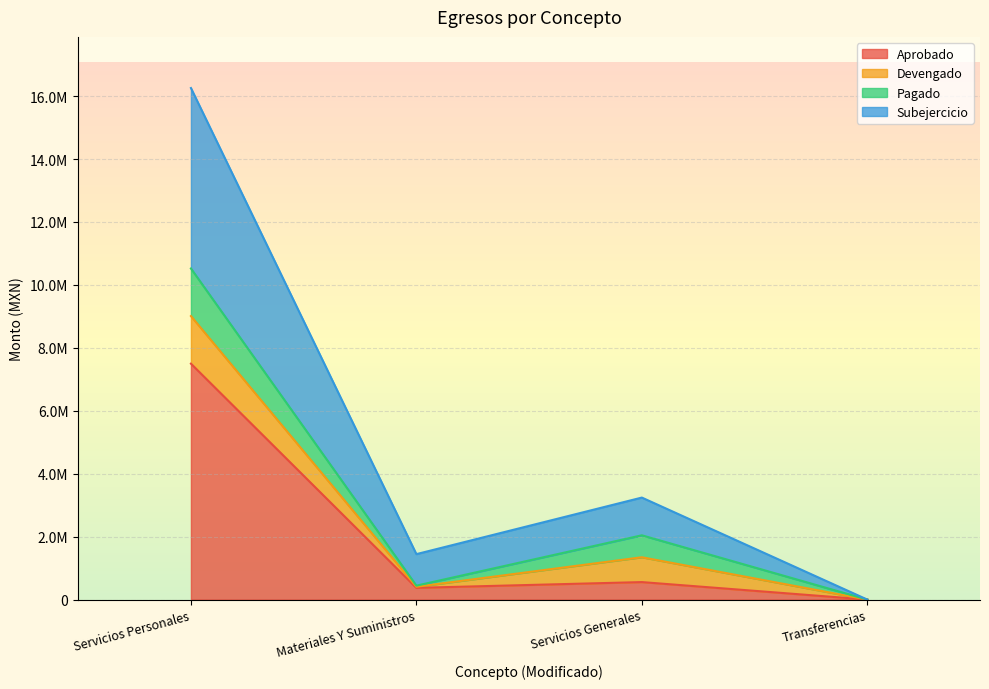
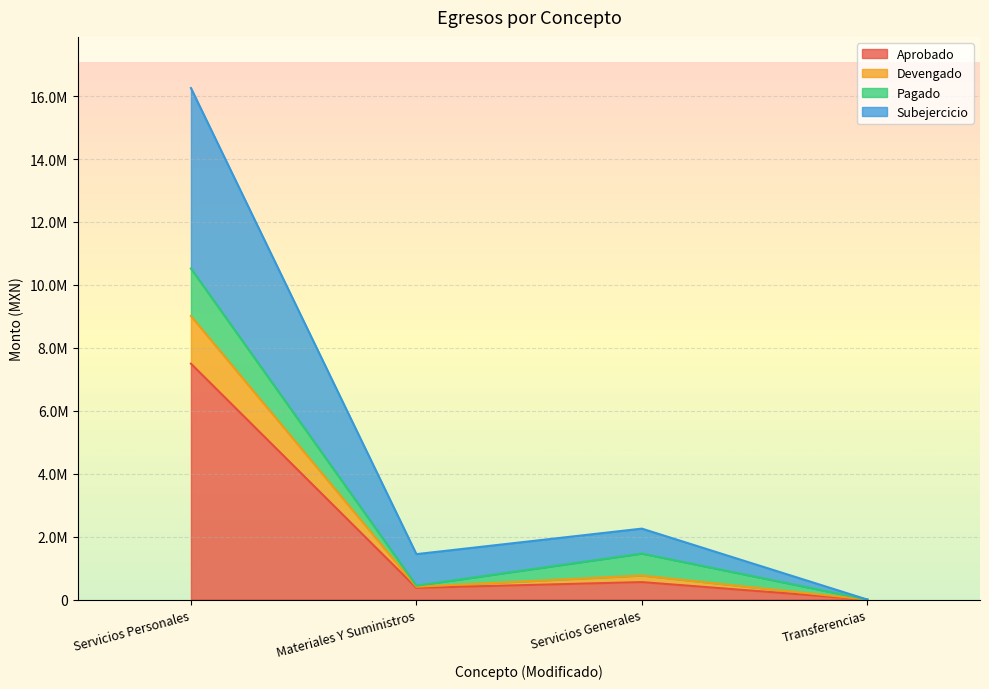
  {
    "Aprobado": {
      "Servicios Personales": 7500000,
      "Servicios Generales": 600000
    },
    "Devengado": {
      "Servicios Personales": 1500000,
-     "Servicios Generales": 800000
+     "Servicios Generales": 200000
    },
    "Pagado": {
      "Servicios Personales": 1500000,
      "Servicios Generales": 700000
    },
    "Subejercicio": {
      "Servicios Personales": 5700000,
      "Materiales Y Suministros": 1000000,
-     "Servicios Generales": 1200000
+     "Servicios Generales": 800000
    }
  }
